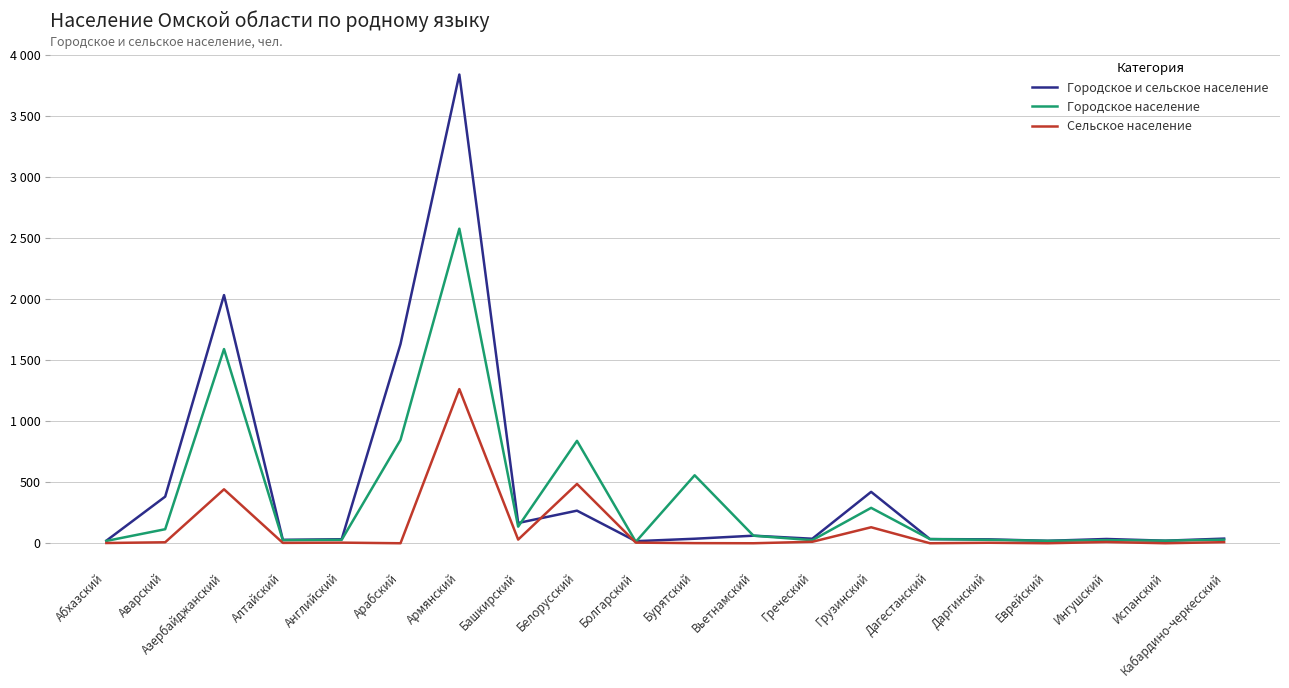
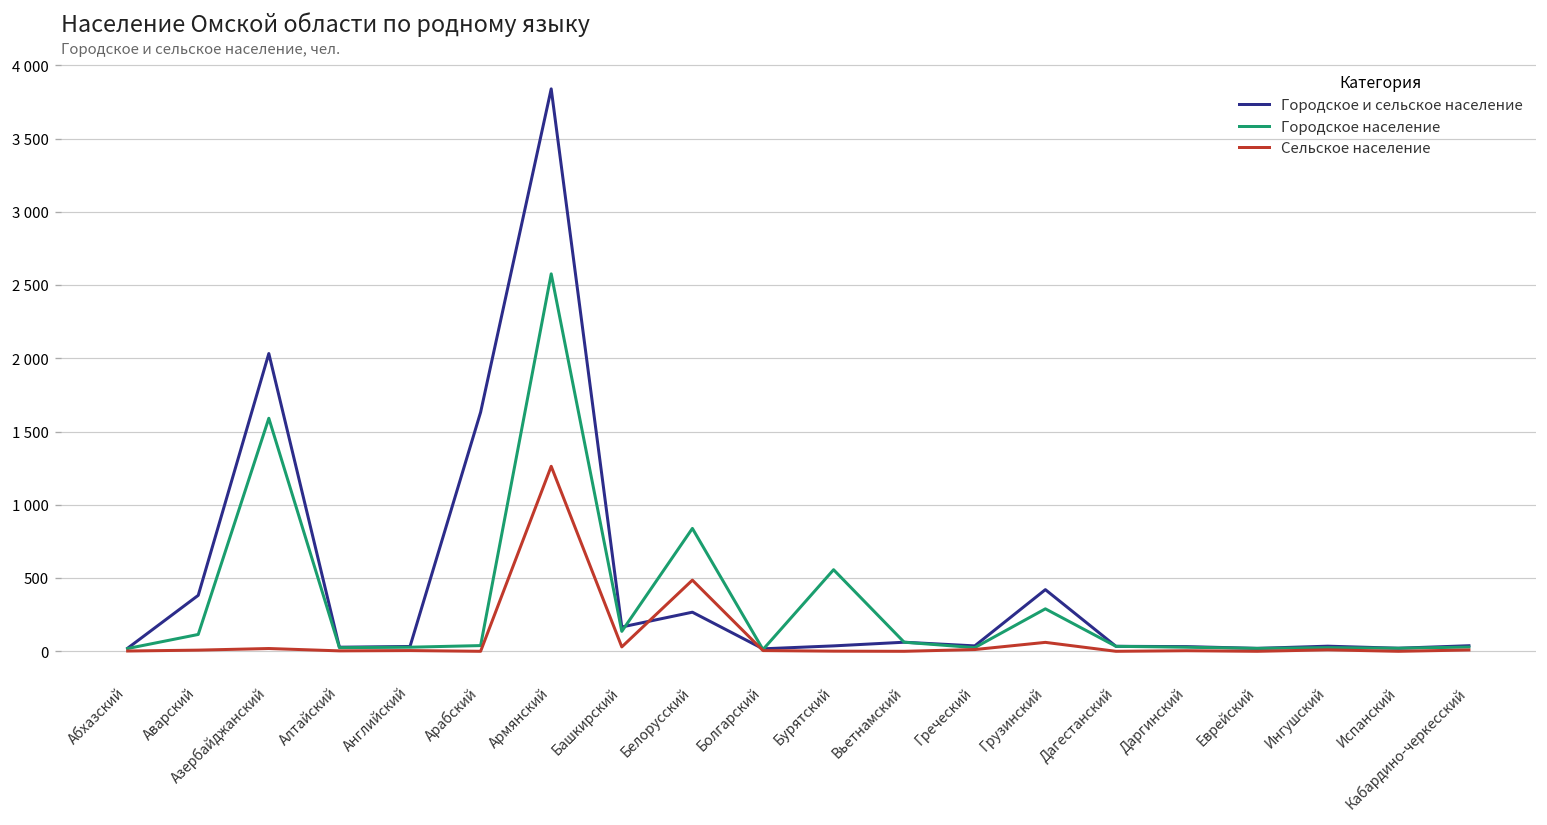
  {
    "Городское и сельское население": {
      "Аварский": 380,
      "Азербайджанский": 2030,
      "Арабский": 1630,
      "Армянский": 3840,
      "Башкирский": 170,
      "Белорусский": 270,
      "Бурятский": 40,
      "Грузинский": 420
    },
    "Городское население": {
      "Аварский": 120,
      "Азербайджанский": 1590,
-     "Арабский": 850,
+     "Арабский": 40,
      "Армянский": 2580,
      "Башкирский": 140,
      "Белорусский": 840,
      "Бурятский": 560,
      "Грузинский": 290
    },
    "Сельское население": {
      "Аварский": 10,
-     "Азербайджанский": 440,
+     "Азербайджанский": 20,
      "Алтайский": 0,
      "Английский": 10,
      "Арабский": 0,
      "Армянский": 1260,
      "Башкирский": 30,
      "Белорусский": 490,
      "Бурятский": 0,
      "Вьетнамский": 0,
-     "Грузинский": 130,
+     "Грузинский": 60,
      "Дагестанский": 0,
      "Даргинский": 0,
      "Испанский": 0
    }
  }
